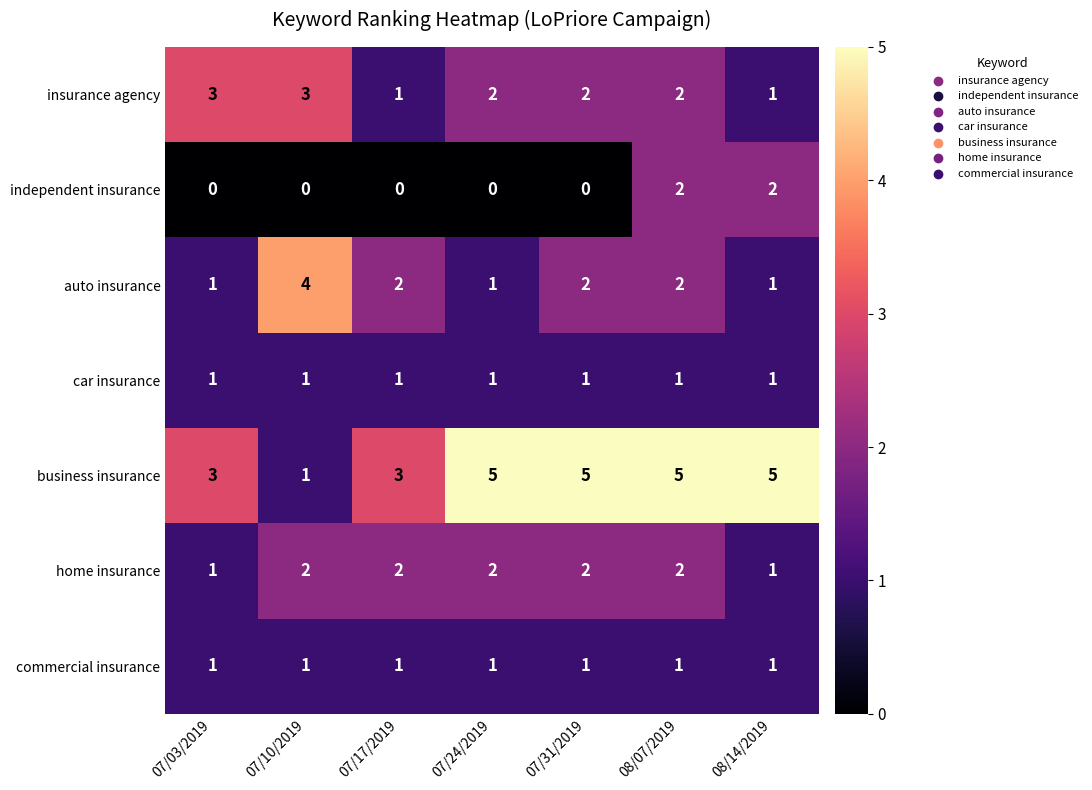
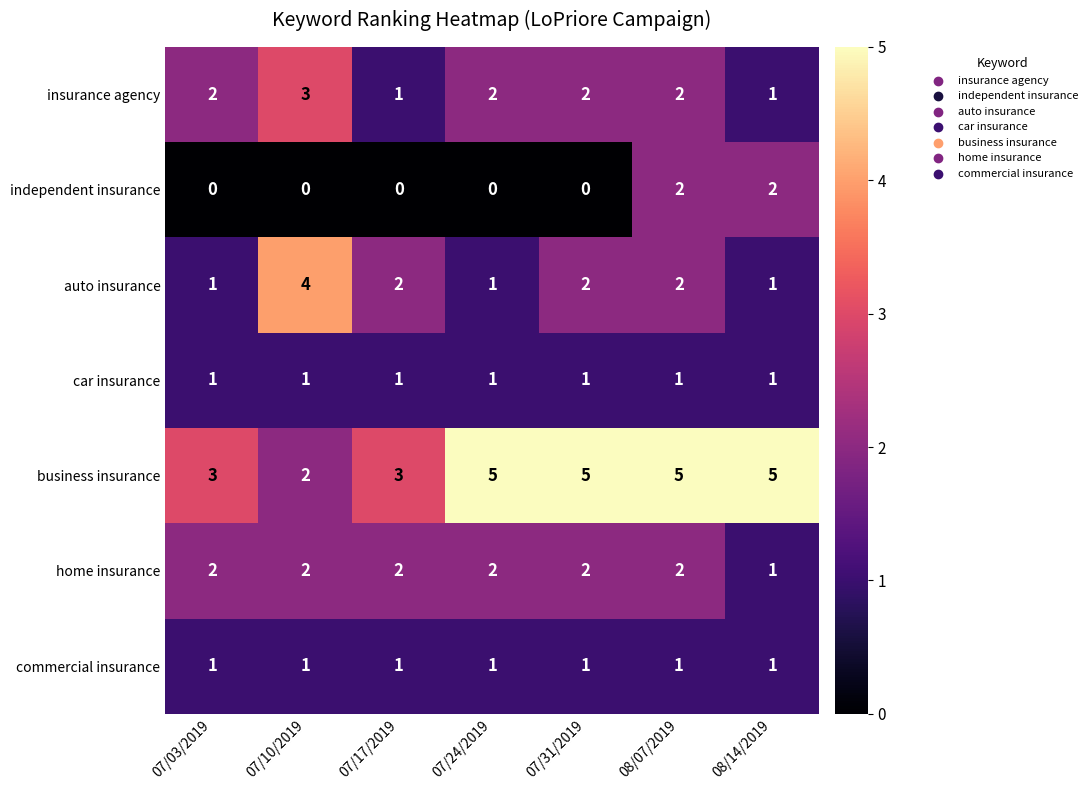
  {
    "insurance agency": {
-     "07/03/2019": 3,
+     "07/03/2019": 2,
      "07/10/2019": 3,
      "07/17/2019": 1,
      "07/24/2019": 2,
      "07/31/2019": 2,
      "08/07/2019": 2,
      "08/14/2019": 1
    },
    "independent insurance": {
      "07/03/2019": 0,
      "07/10/2019": 0,
      "07/17/2019": 0,
      "07/24/2019": 0,
      "07/31/2019": 0,
      "08/07/2019": 2,
      "08/14/2019": 2
    },
    "auto insurance": {
      "07/03/2019": 1,
      "07/10/2019": 4,
      "07/17/2019": 2,
      "07/24/2019": 1,
      "07/31/2019": 2,
      "08/07/2019": 2,
      "08/14/2019": 1
    },
    "car insurance": {
      "07/03/2019": 1,
      "07/10/2019": 1,
      "07/17/2019": 1,
      "07/24/2019": 1,
      "07/31/2019": 1,
      "08/07/2019": 1,
      "08/14/2019": 1
    },
    "business insurance": {
      "07/03/2019": 3,
-     "07/10/2019": 1,
+     "07/10/2019": 2,
      "07/17/2019": 3,
      "07/24/2019": 5,
      "07/31/2019": 5,
      "08/07/2019": 5,
      "08/14/2019": 5
    },
    "home insurance": {
-     "07/03/2019": 1,
+     "07/03/2019": 2,
      "07/10/2019": 2,
      "07/17/2019": 2,
      "07/24/2019": 2,
      "07/31/2019": 2,
      "08/07/2019": 2,
      "08/14/2019": 1
    },
    "commercial insurance": {
      "07/03/2019": 1,
      "07/10/2019": 1,
      "07/17/2019": 1,
      "07/24/2019": 1,
      "07/31/2019": 1,
      "08/07/2019": 1,
      "08/14/2019": 1
    }
  }
